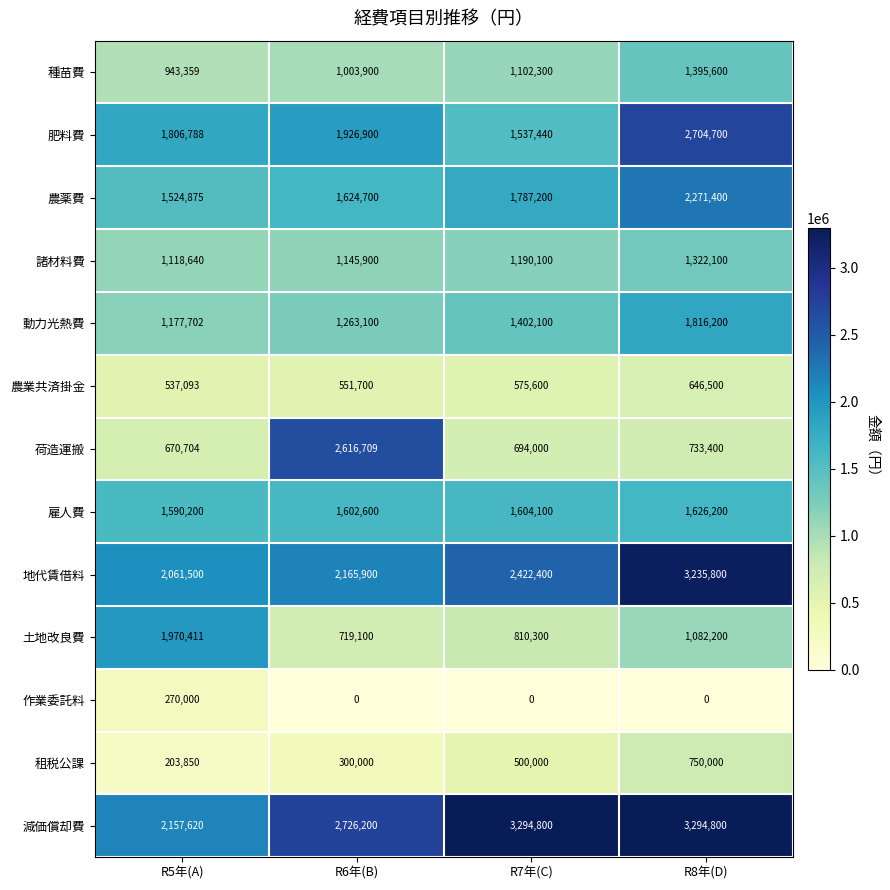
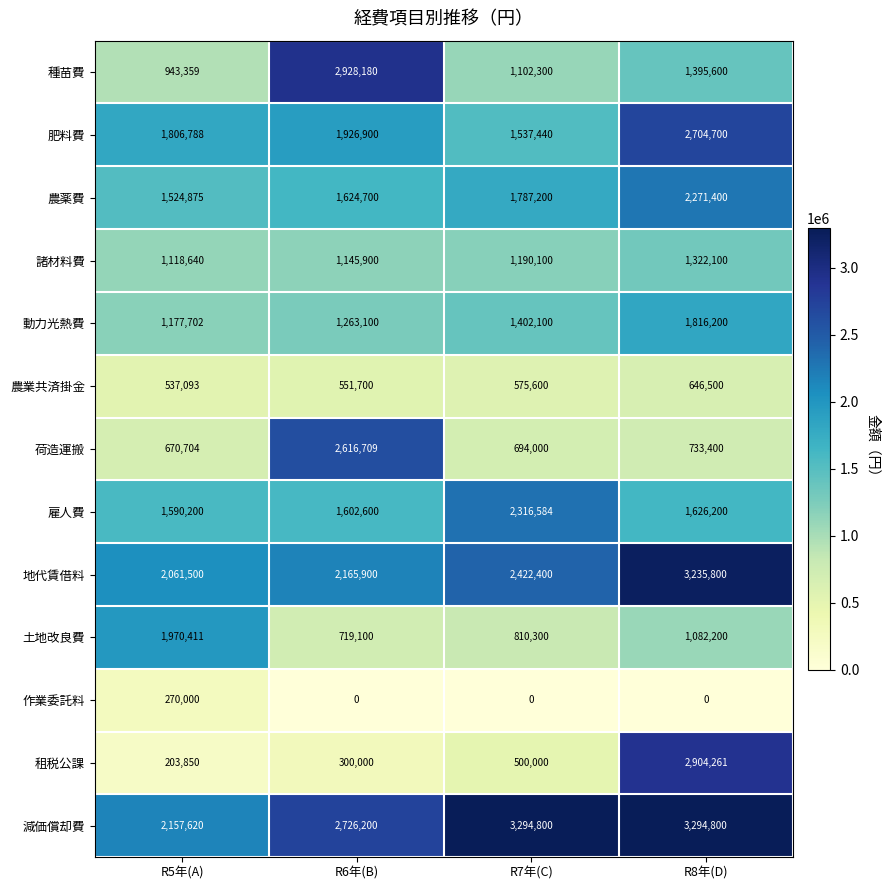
  {
    "種苗費": {
      "R5年(A)": "943,359",
-     "R6年(B)": "1,003,900",
+     "R6年(B)": "2,928,180",
      "R7年(C)": "1,102,300",
      "R8年(D)": "1,395,600"
    },
    "肥料費": {
      "R5年(A)": "1,806,788",
      "R6年(B)": "1,926,900",
      "R7年(C)": "1,537,440",
      "R8年(D)": "2,704,700"
    },
    "農薬費": {
      "R5年(A)": "1,524,875",
      "R6年(B)": "1,624,700",
      "R7年(C)": "1,787,200",
      "R8年(D)": "2,271,400"
    },
    "諸材料費": {
      "R5年(A)": "1,118,640",
      "R6年(B)": "1,145,900",
      "R7年(C)": "1,190,100",
      "R8年(D)": "1,322,100"
    },
    "動力光熱費": {
      "R5年(A)": "1,177,702",
      "R6年(B)": "1,263,100",
      "R7年(C)": "1,402,100",
      "R8年(D)": "1,816,200"
    },
    "農業共済掛金": {
      "R5年(A)": "537,093",
      "R6年(B)": "551,700",
      "R7年(C)": "575,600",
      "R8年(D)": "646,500"
    },
    "荷造運搬": {
      "R5年(A)": "670,704",
      "R6年(B)": "2,616,709",
      "R7年(C)": "694,000",
      "R8年(D)": "733,400"
    },
    "雇人費": {
      "R5年(A)": "1,590,200",
      "R6年(B)": "1,602,600",
-     "R7年(C)": "1,604,100",
+     "R7年(C)": "2,316,584",
      "R8年(D)": "1,626,200"
    },
    "地代賃借料": {
      "R5年(A)": "2,061,500",
      "R6年(B)": "2,165,900",
      "R7年(C)": "2,422,400",
      "R8年(D)": "3,235,800"
    },
    "土地改良費": {
      "R5年(A)": "1,970,411",
      "R6年(B)": "719,100",
      "R7年(C)": "810,300",
      "R8年(D)": "1,082,200"
    },
    "作業委託料": {
      "R5年(A)": "270,000",
      "R6年(B)": "0",
      "R7年(C)": "0",
      "R8年(D)": "0"
    },
    "租税公課": {
      "R5年(A)": "203,850",
      "R6年(B)": "300,000",
      "R7年(C)": "500,000",
-     "R8年(D)": "750,000"
+     "R8年(D)": "2,904,261"
    },
    "減価償却費": {
      "R5年(A)": "2,157,620",
      "R6年(B)": "2,726,200",
      "R7年(C)": "3,294,800",
      "R8年(D)": "3,294,800"
    }
  }
